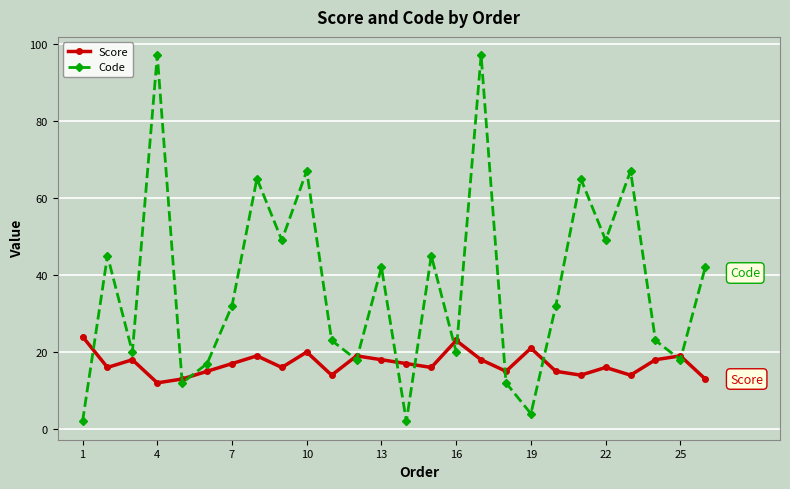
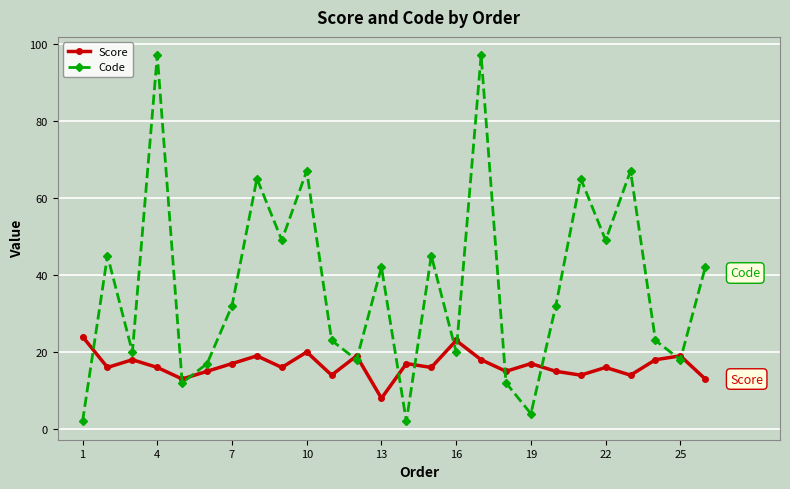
  {
    "Score": {
      "1": 24,
-     "4": 12,
+     "4": 16,
      "7": 17,
      "10": 20,
-     "13": 18,
+     "13": 8,
      "16": 23,
-     "19": 21,
+     "19": 17,
      "22": 16,
      "25": 19
    },
    "Code": {
      "1": 2,
      "4": 97,
      "7": 32,
      "10": 67,
      "13": 42,
      "16": 20,
      "19": 4,
      "22": 49,
      "25": 18
    }
  }
